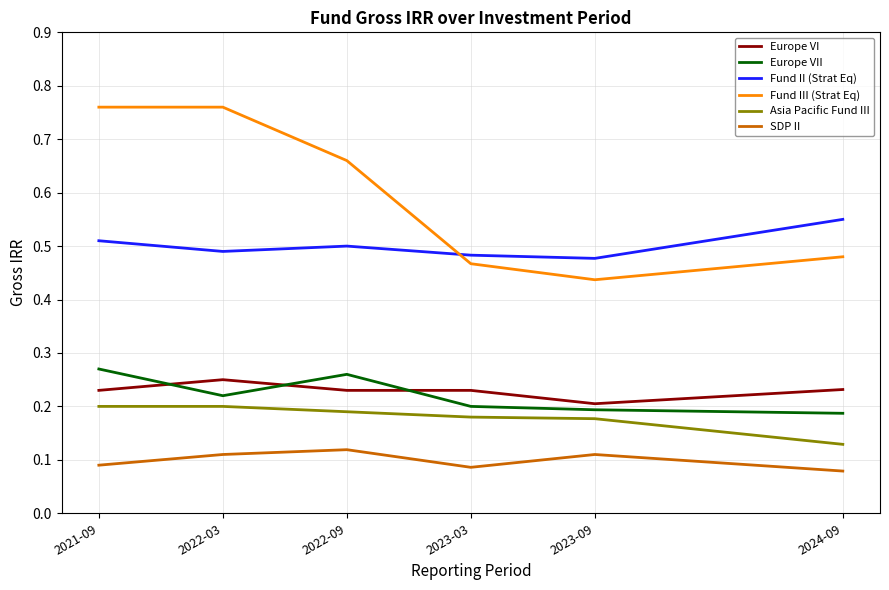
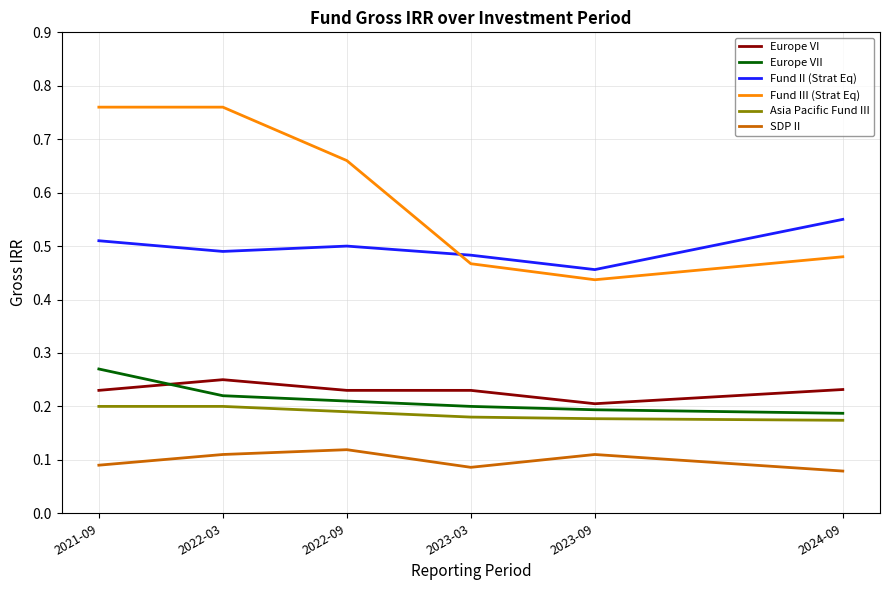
  {
    "Europe VI": {
      "2021-09": 0.23,
      "2022-03": 0.25,
      "2022-09": 0.23,
      "2023-03": 0.23,
      "2023-09": 0.21,
      "2024-09": 0.23
    },
    "Europe VII": {
      "2021-09": 0.27,
      "2022-03": 0.22,
-     "2022-09": 0.26,
+     "2022-09": 0.21,
      "2023-03": 0.20,
      "2023-09": 0.19,
      "2024-09": 0.19
    },
    "Fund II (Strat Eq)": {
      "2021-09": 0.51,
      "2022-03": 0.49,
      "2022-09": 0.50,
      "2023-03": 0.48,
-     "2023-09": 0.48,
+     "2023-09": 0.46,
      "2024-09": 0.55
    },
    "Fund III (Strat Eq)": {
      "2021-09": 0.76,
      "2022-03": 0.76,
      "2022-09": 0.66,
      "2023-03": 0.47,
      "2023-09": 0.44,
      "2024-09": 0.48
    },
    "Asia Pacific Fund III": {
      "2021-09": 0.20,
      "2022-03": 0.20,
      "2022-09": 0.19,
      "2023-03": 0.18,
      "2023-09": 0.18,
-     "2024-09": 0.13
+     "2024-09": 0.17
    },
    "SDP II": {
      "2021-09": 0.09,
      "2022-03": 0.11,
      "2022-09": 0.12,
      "2023-03": 0.09,
      "2023-09": 0.11,
      "2024-09": 0.08
    }
  }
